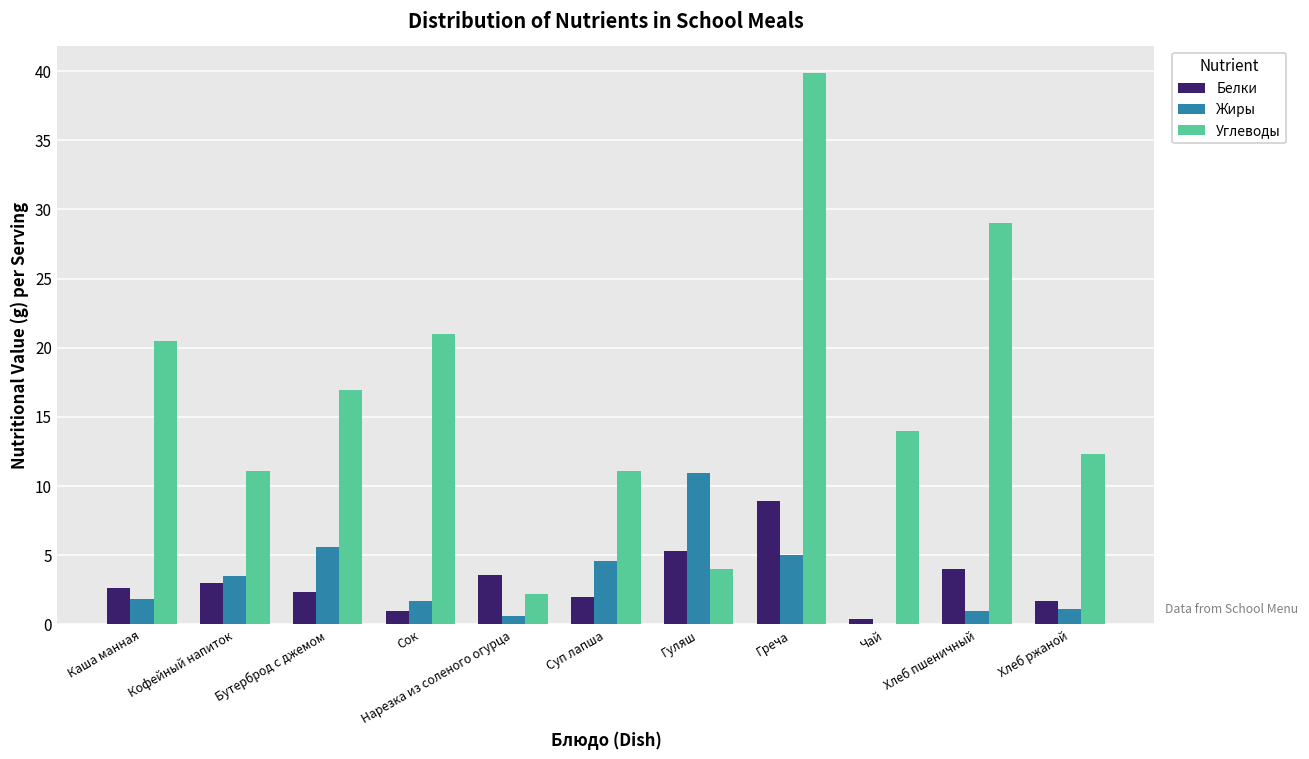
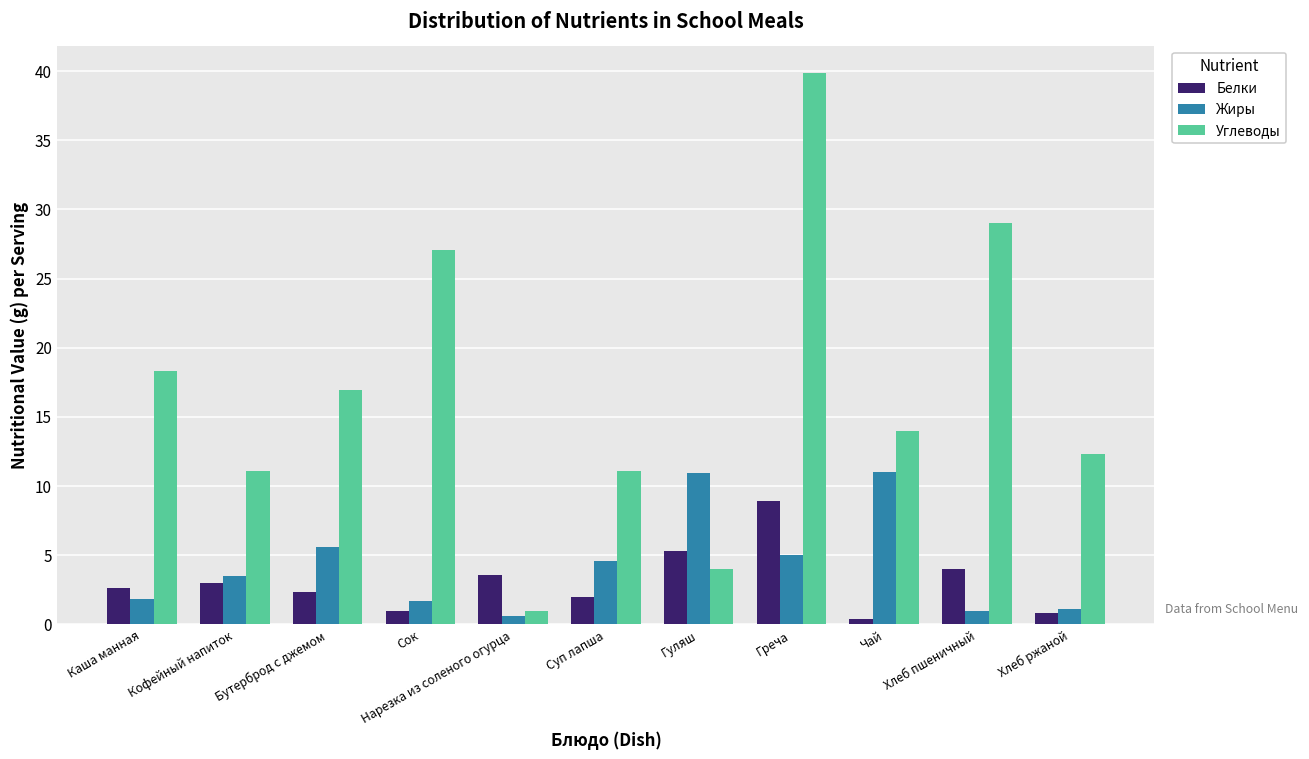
  {
    "Белки": {
      "Каша манная": 2.7,
      "Кофейный напиток": 3.0,
      "Бутерброд с джемом": 2.3,
      "Сок": 1.0,
      "Нарезка из соленого огурца": 3.6,
      "Суп лапша": 2.0,
      "Гуляш": 5.3,
      "Греча": 8.9,
      "Чай": 0.4,
      "Хлеб пшеничный": 4.0,
-     "Хлеб ржаной": 1.7
+     "Хлеб ржаной": 0.8
    },
    "Жиры": {
      "Каша манная": 2,
      "Кофейный напиток": 3.5,
      "Бутерброд с джемом": 5.6,
      "Сок": 1.7,
      "Нарезка из соленого огурца": 0.6,
      "Суп лапша": 4.6,
      "Гуляш": 11,
      "Греча": 5,
-     "Чай": 0,
+     "Чай": 11,
      "Хлеб пшеничный": 1,
      "Хлеб ржаной": 1
    },
    "Углеводы": {
-     "Каша манная": 20.5,
+     "Каша манная": 18.3,
      "Кофейный напиток": 11.1,
      "Бутерброд с джемом": 16.9,
-     "Сок": 21.0,
-     "Нарезка из соленого огурца": 2.2,
+     "Сок": 27.1,
+     "Нарезка из соленого огурца": 1.0,
      "Суп лапша": 11.1,
      "Гуляш": 4.0,
      "Греча": 39.8,
      "Чай": 14.0,
      "Хлеб пшеничный": 29.0,
      "Хлеб ржаной": 12.3
    }
  }
